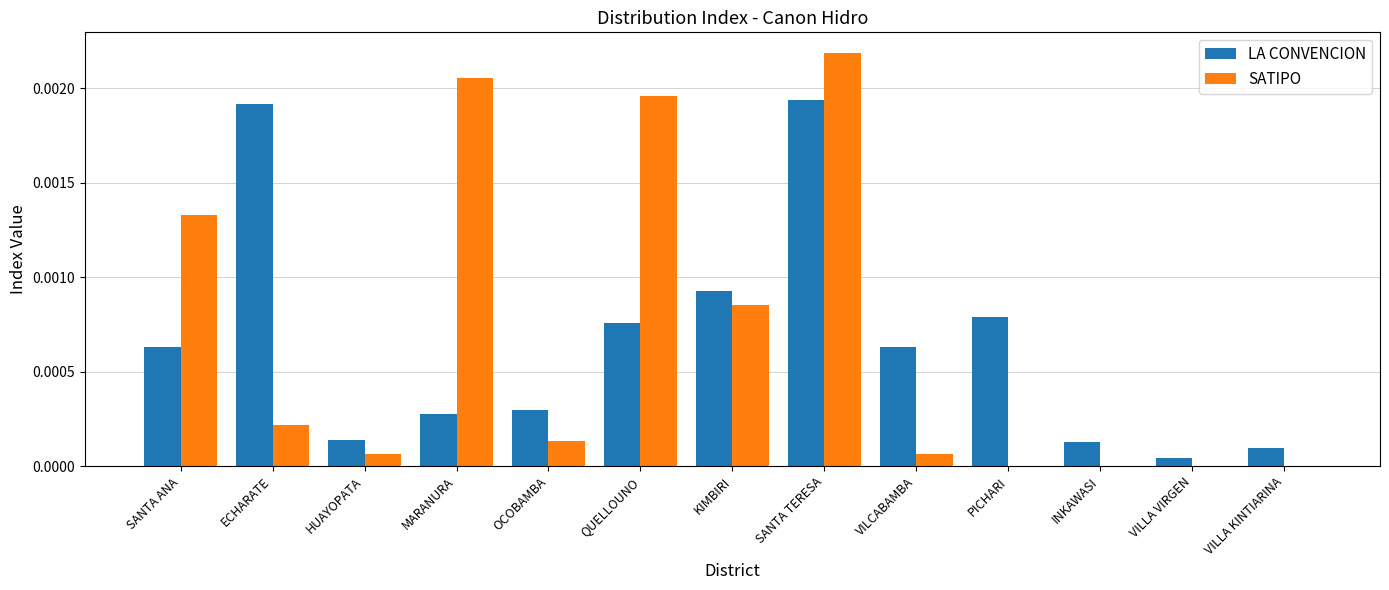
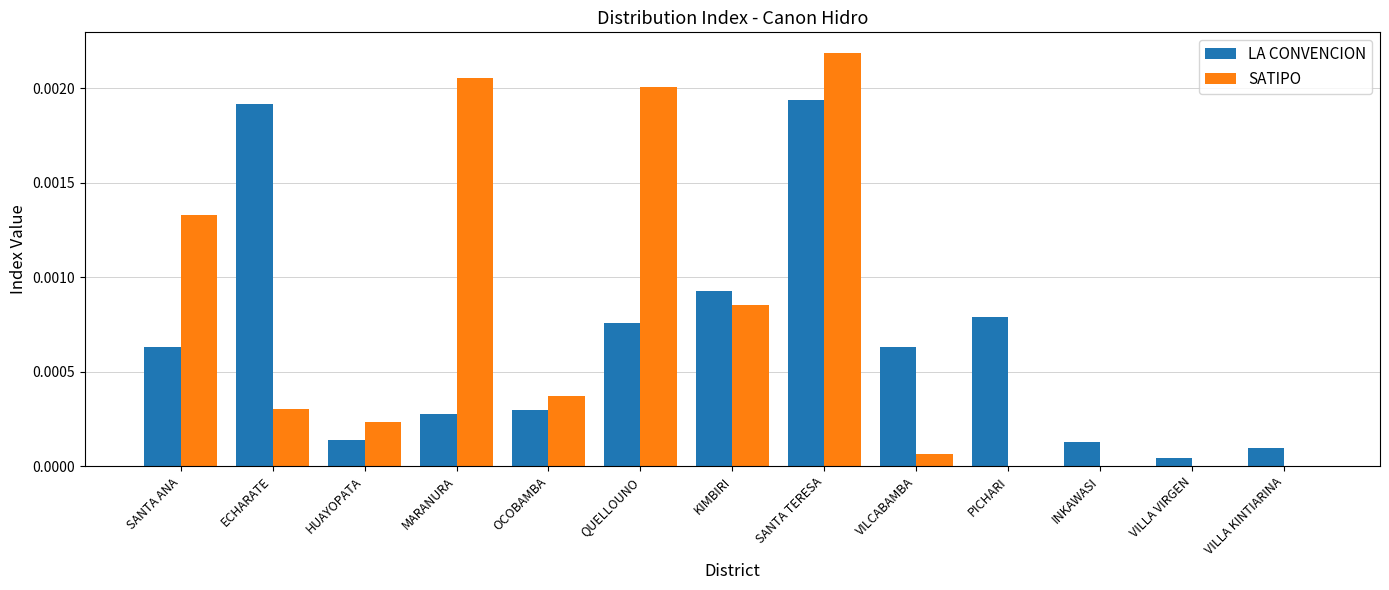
  {
    "LA CONVENCION": {
      "SANTA ANA": 0.00063,
      "ECHARATE": 0.00191,
      "HUAYOPATA": 0.00014,
      "MARANURA": 0.00027,
      "OCOBAMBA": 0.00030,
      "QUELLOUNO": 0.00076,
      "KIMBIRI": 0.00093,
      "SANTA TERESA": 0.00193,
      "VILCABAMBA": 0.00063,
      "PICHARI": 0.00079,
      "INKAWASI": 0.00013,
      "VILLA VIRGEN": 0.00004,
      "VILLA KINTIARINA": 0.00010
    },
    "SATIPO": {
      "SANTA ANA": 0.00133,
-     "ECHARATE": 0.00022,
-     "HUAYOPATA": 0.00006,
+     "ECHARATE": 0.00030,
+     "HUAYOPATA": 0.00023,
      "MARANURA": 0.00206,
-     "OCOBAMBA": 0.00013,
-     "QUELLOUNO": 0.00196,
+     "OCOBAMBA": 0.00037,
+     "QUELLOUNO": 0.00201,
      "KIMBIRI": 0.00085,
      "SANTA TERESA": 0.00219,
      "VILCABAMBA": 0.00007,
      "PICHARI": 0.00000,
      "INKAWASI": 0.00000,
      "VILLA VIRGEN": 0.00000,
      "VILLA KINTIARINA": 0.00000
    }
  }
